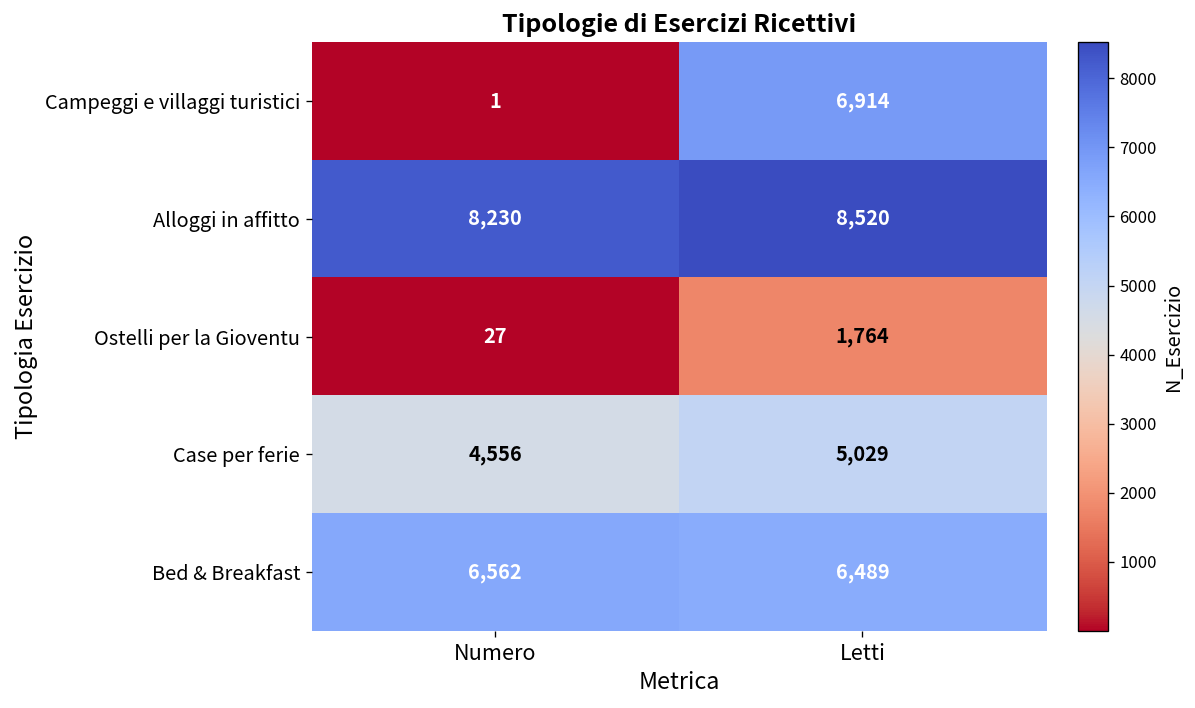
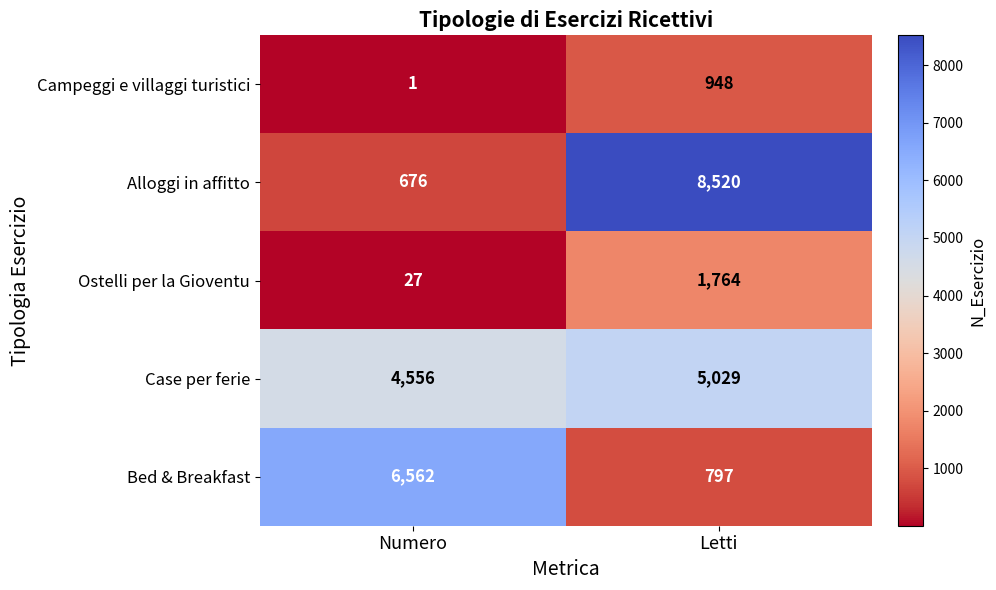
  {
    "Campeggi e villaggi turistici": {
      "Numero": "1",
-     "Letti": "6,914"
+     "Letti": "948"
    },
    "Alloggi in affitto": {
-     "Numero": "8,230",
+     "Numero": "676",
      "Letti": "8,520"
    },
    "Ostelli per la Gioventu": {
      "Numero": "27",
      "Letti": "1,764"
    },
    "Case per ferie": {
      "Numero": "4,556",
      "Letti": "5,029"
    },
    "Bed & Breakfast": {
      "Numero": "6,562",
-     "Letti": "6,489"
+     "Letti": "797"
    }
  }
